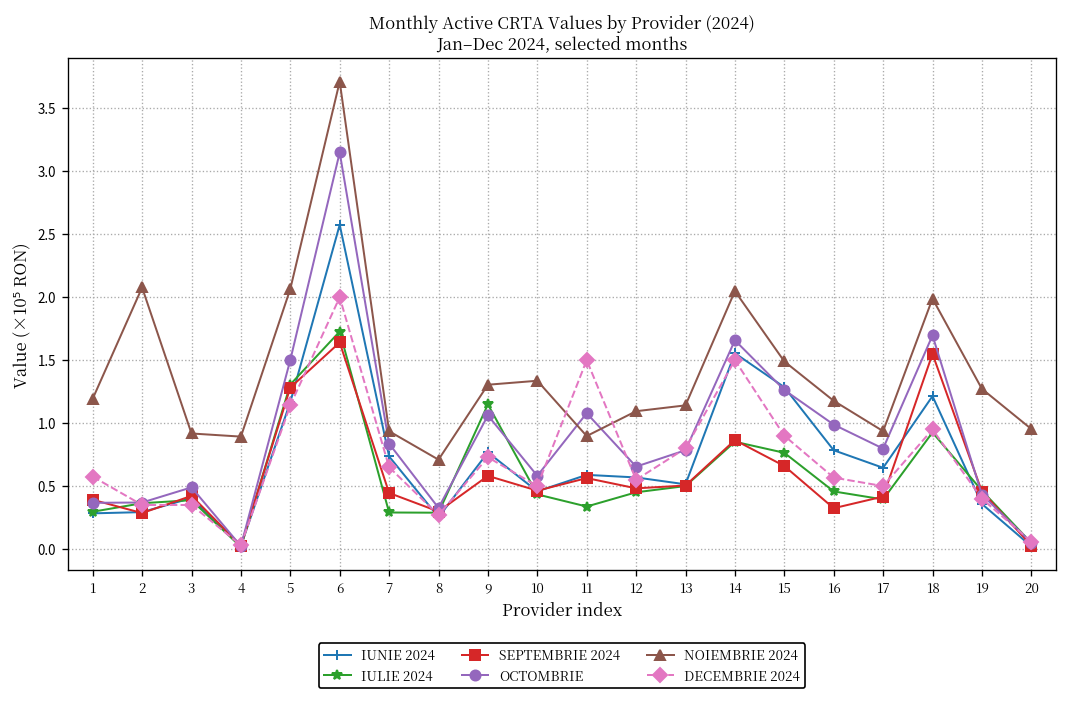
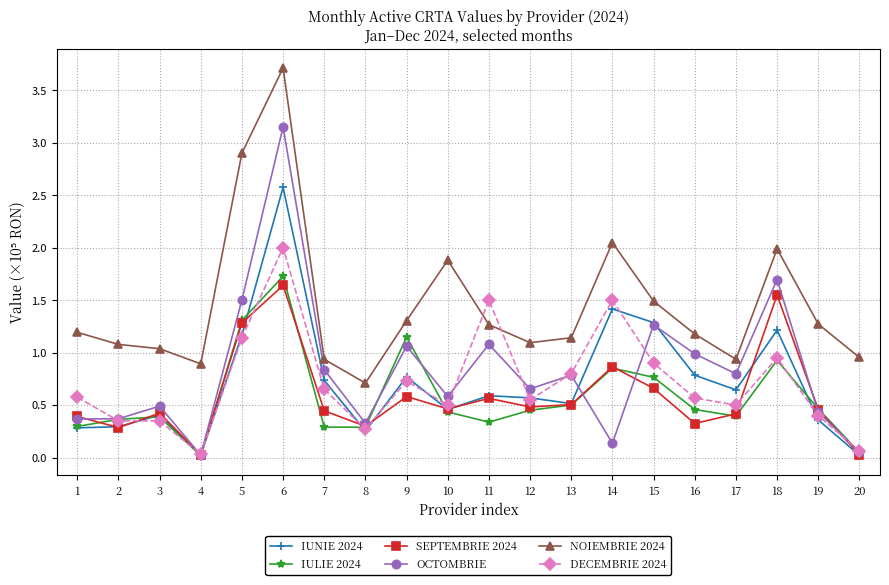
  {
    "IUNIE 2024": {
      "5": 1.17,
      "6": 2.57,
      "7": 0.74,
      "9": 0.77,
      "11": 0.59,
-     "14": 1.56,
+     "14": 1.42,
      "16": 0.78,
      "17": 0.65,
      "18": 1.21,
      "19": 0.36
    },
    "IULIE 2024": {
      "5": 1.31,
      "6": 1.73,
      "7": 0.29,
      "9": 1.15,
      "11": 0.34,
      "12": 0.45,
      "15": 0.76,
      "16": 0.46
    },
    "SEPTEMBRIE 2024": {
      "5": 1.28,
      "6": 1.64,
      "7": 0.45,
      "9": 0.58,
      "11": 0.56,
      "12": 0.48,
      "15": 0.66,
      "16": 0.32,
      "18": 1.55
    },
    "OCTOMBRIE": {
      "3": 0.49,
      "5": 1.50,
      "6": 3.15,
      "7": 0.84,
      "8": 0.33,
      "9": 1.06,
      "10": 0.58,
      "11": 1.08,
      "12": 0.65,
-     "14": 1.66,
+     "14": 0.14,
      "16": 0.99,
      "17": 0.80,
      "18": 1.70,
      "19": 0.43
    },
    "NOIEMBRIE 2024": {
      "1": 1.19,
-     "2": 2.08,
-     "3": 0.92,
+     "2": 1.08,
+     "3": 1.04,
      "4": 0.89,
-     "5": 2.07,
+     "5": 2.90,
      "6": 3.71,
      "7": 0.94,
      "8": 0.71,
      "9": 1.30,
-     "10": 1.34,
-     "11": 0.90,
+     "10": 1.88,
+     "11": 1.27,
      "12": 1.09,
      "13": 1.14,
      "14": 2.05,
      "15": 1.49,
      "16": 1.18,
      "17": 0.94,
      "18": 1.99,
      "19": 1.27,
      "20": 0.95
    },
    "DECEMBRIE 2024": {
      "1": 0.58,
      "3": 0.35,
      "5": 1.14,
      "6": 2.00,
      "7": 0.65,
      "9": 0.73,
      "10": 0.50,
      "11": 1.50,
      "14": 1.50,
      "15": 0.90,
      "16": 0.57,
      "17": 0.50,
      "19": 0.40
    }
  }
